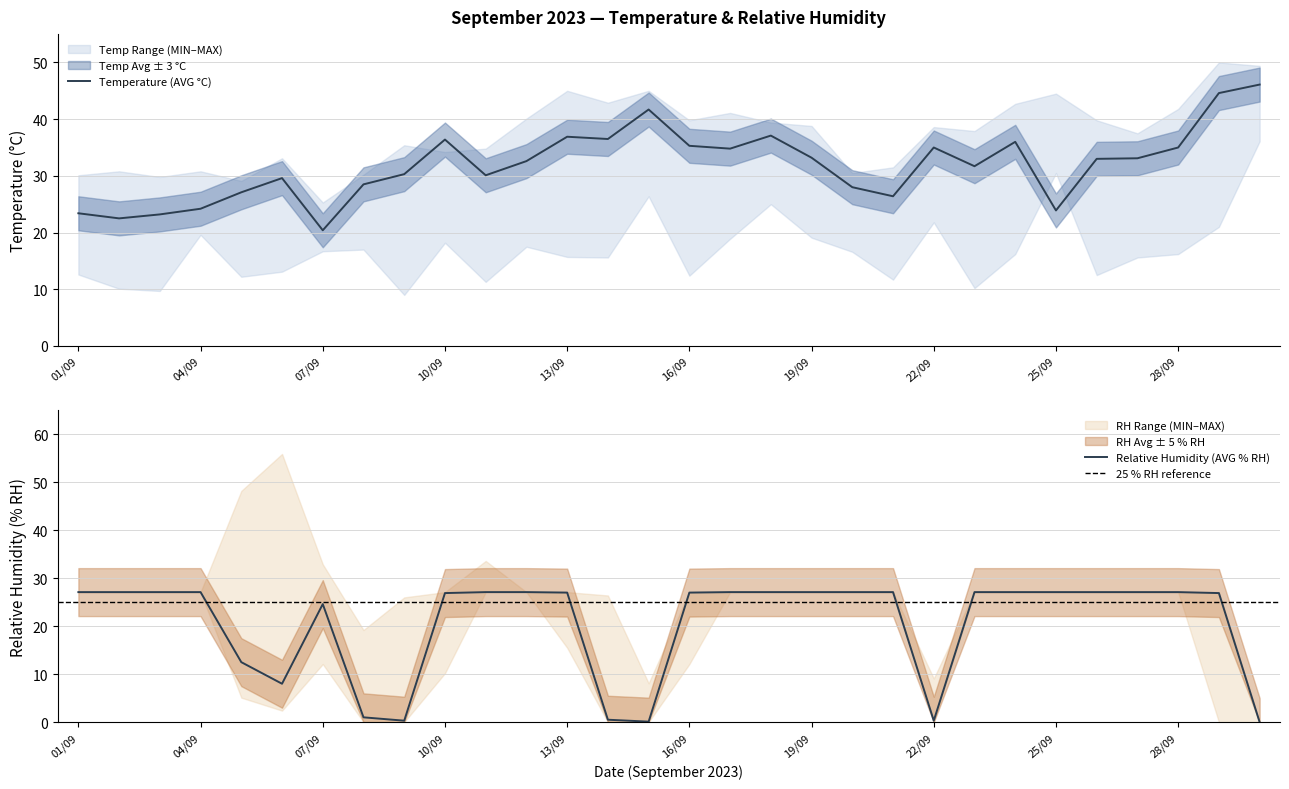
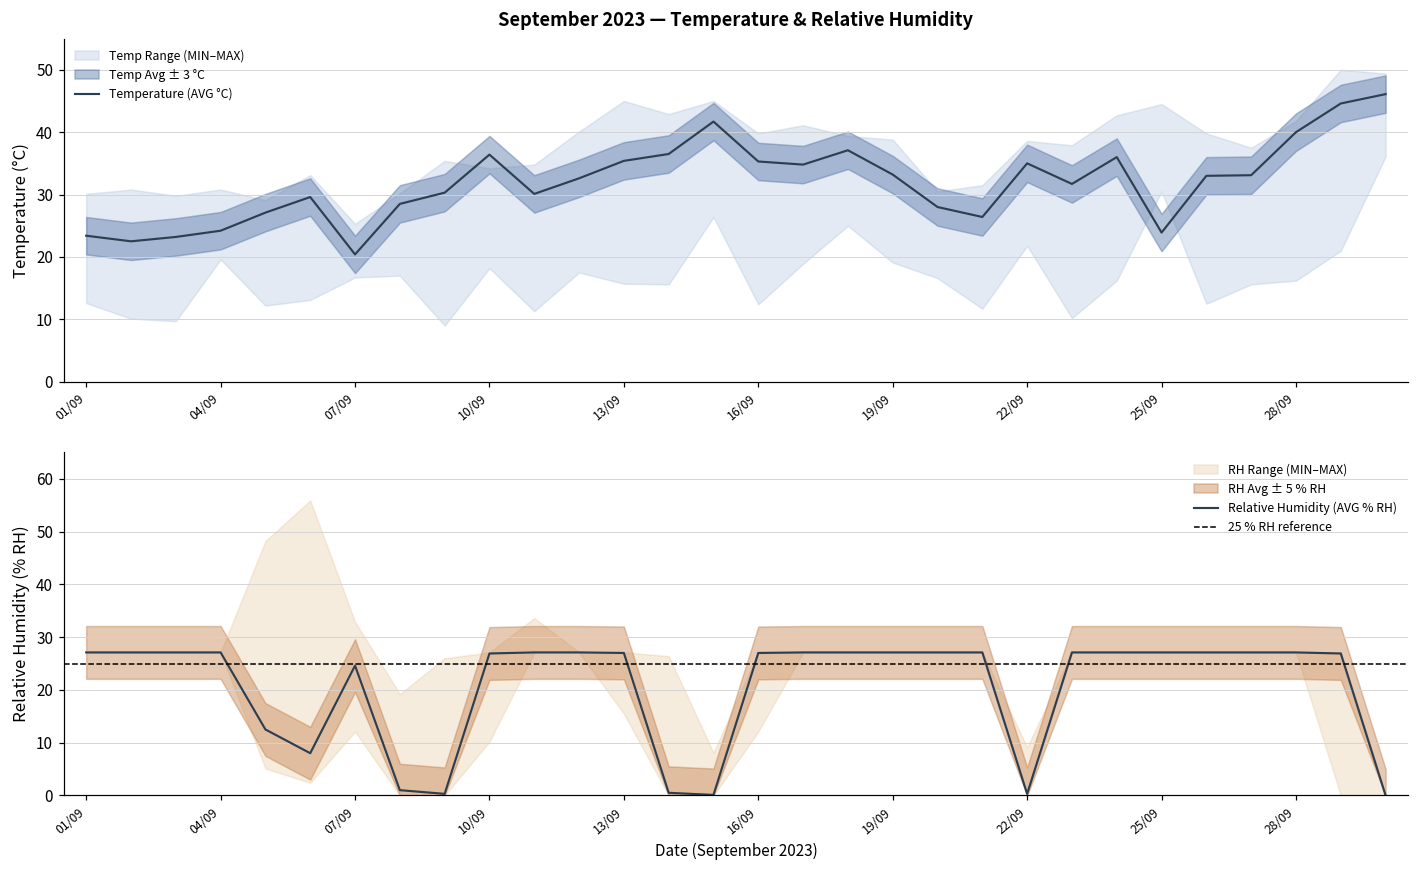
  {
    "September 2023 — Temperature & Relative Humidity": {
      "Temperature (AVG °C)": {
        "01/09": 23,
        "04/09": 24,
        "07/09": 20,
        "10/09": 36,
-       "13/09": 37,
+       "13/09": 35,
        "16/09": 35,
        "19/09": 33,
        "22/09": 35,
        "25/09": 24,
-       "28/09": 35
+       "28/09": 40
      }
    }
  }
